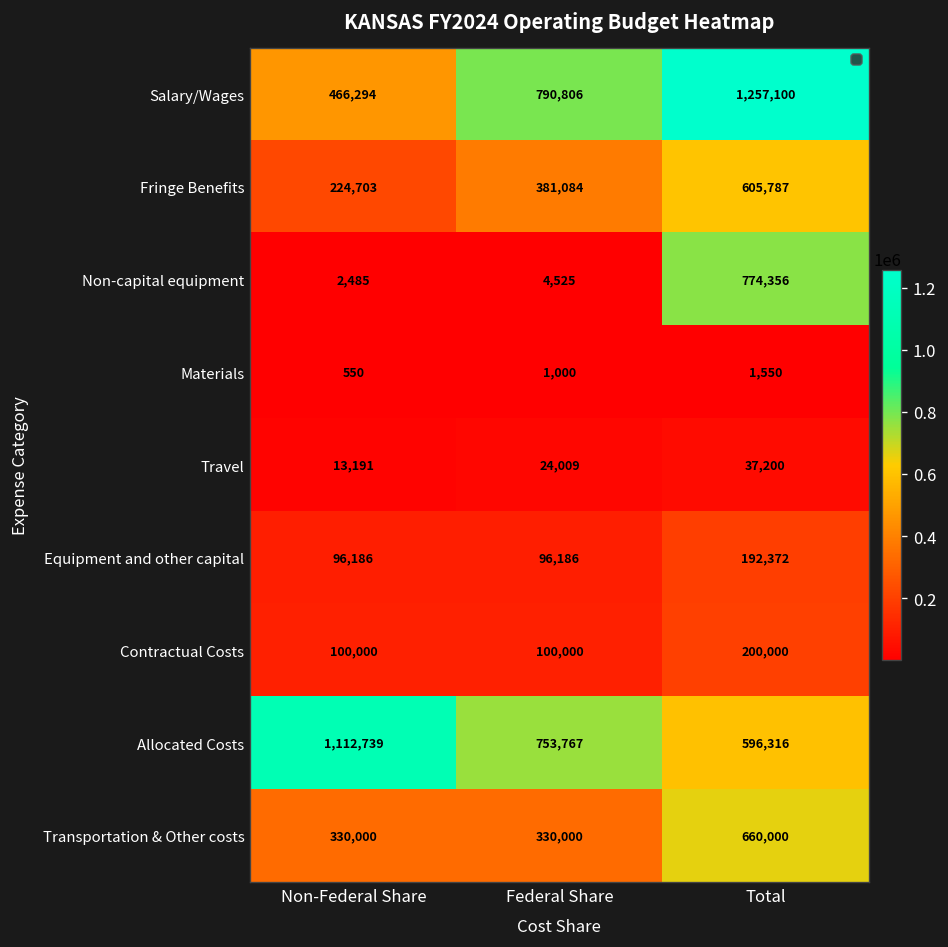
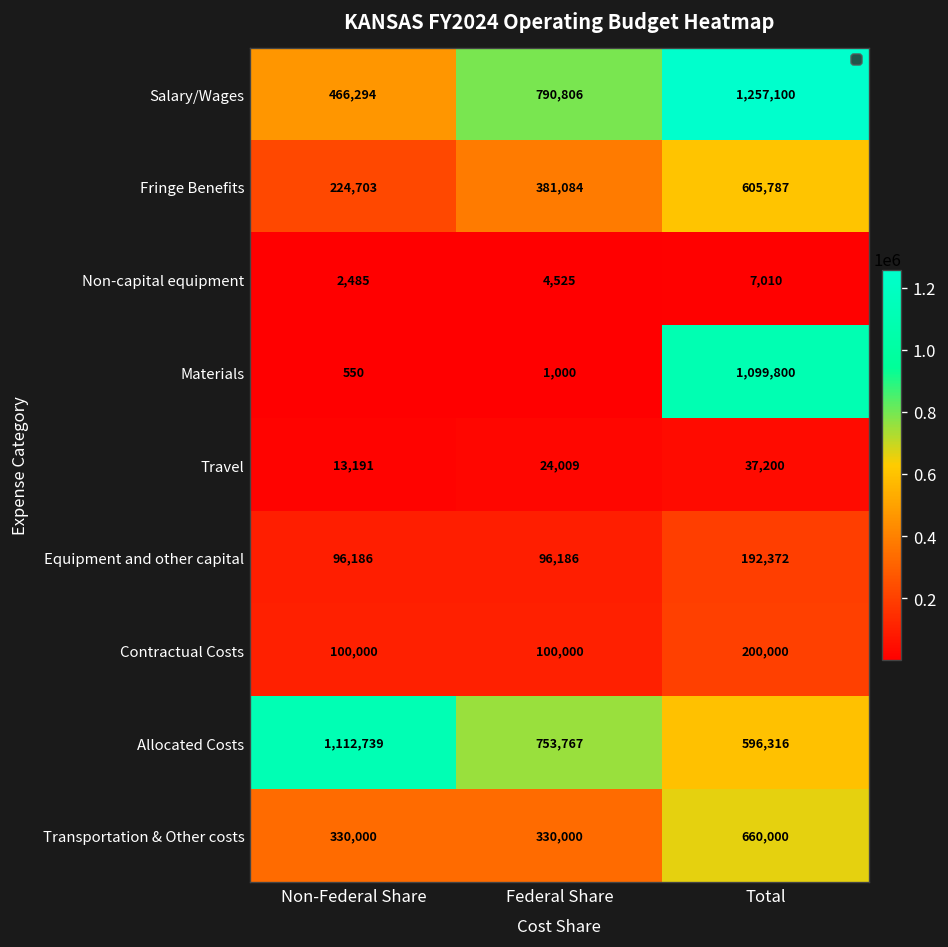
  {
    "Salary/Wages": {
      "Non-Federal Share": "466,294",
      "Federal Share": "790,806",
      "Total": "1,257,100"
    },
    "Fringe Benefits": {
      "Non-Federal Share": "224,703",
      "Federal Share": "381,084",
      "Total": "605,787"
    },
    "Non-capital equipment": {
      "Non-Federal Share": "2,485",
      "Federal Share": "4,525",
-     "Total": "774,356"
+     "Total": "7,010"
    },
    "Materials": {
      "Non-Federal Share": "550",
      "Federal Share": "1,000",
-     "Total": "1,550"
+     "Total": "1,099,800"
    },
    "Travel": {
      "Non-Federal Share": "13,191",
      "Federal Share": "24,009",
      "Total": "37,200"
    },
    "Equipment and other capital": {
      "Non-Federal Share": "96,186",
      "Federal Share": "96,186",
      "Total": "192,372"
    },
    "Contractual Costs": {
      "Non-Federal Share": "100,000",
      "Federal Share": "100,000",
      "Total": "200,000"
    },
    "Allocated Costs": {
      "Non-Federal Share": "1,112,739",
      "Federal Share": "753,767",
      "Total": "596,316"
    },
    "Transportation & Other costs": {
      "Non-Federal Share": "330,000",
      "Federal Share": "330,000",
      "Total": "660,000"
    }
  }
